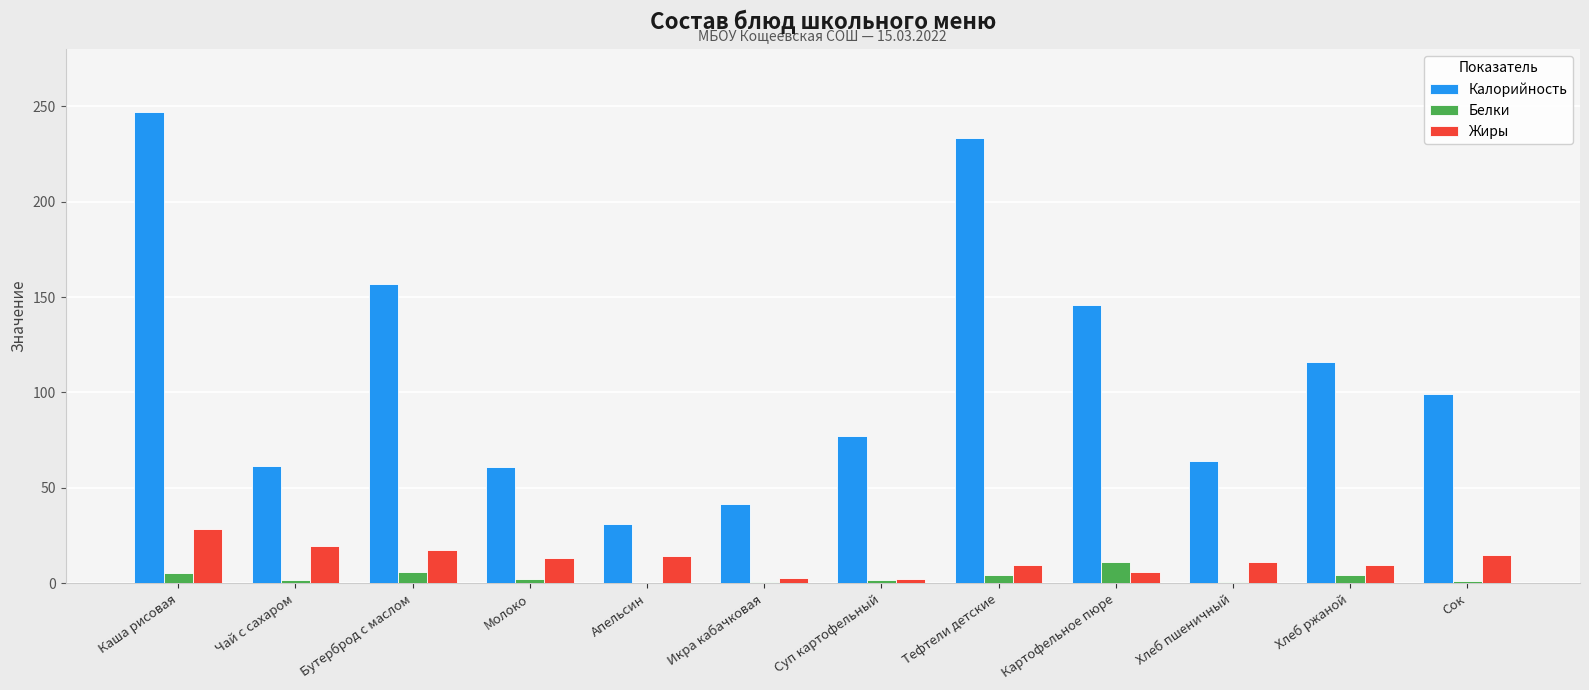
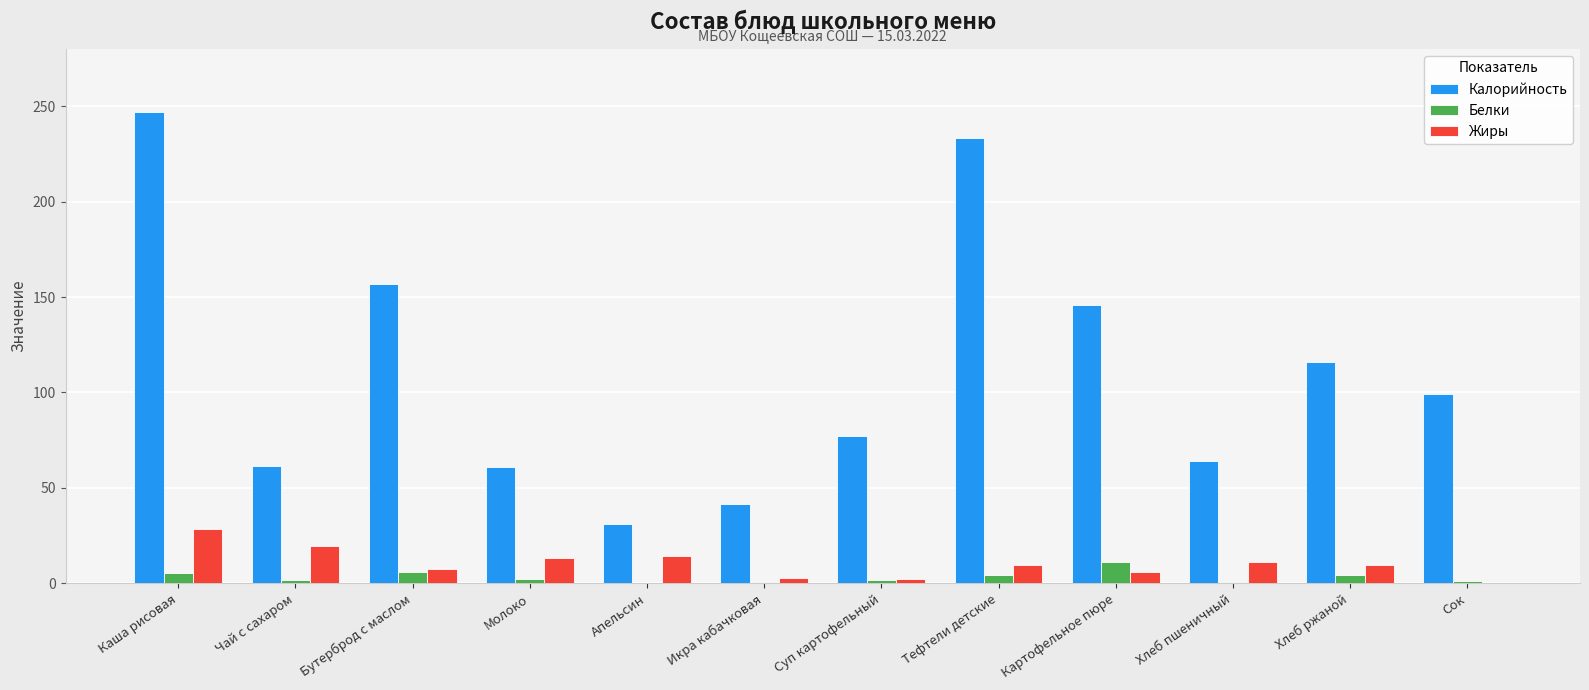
  {
    "Калорийность": {
      "Каша рисовая": 247,
      "Чай с сахаром": 61,
      "Бутерброд с маслом": 157,
      "Молоко": 61,
      "Апельсин": 31,
      "Икра кабачковая": 42,
      "Суп картофельный": 77,
      "Тефтели детские": 233,
      "Картофельное пюре": 146,
      "Хлеб пшеничный": 64,
      "Хлеб ржаной": 116,
      "Сок": 99
    },
    "Белки": {
      "Каша рисовая": 6,
      "Чай с сахаром": 2,
      "Бутерброд с маслом": 6,
      "Молоко": 2,
      "Суп картофельный": 2,
      "Тефтели детские": 4,
      "Картофельное пюре": 11,
      "Хлеб ржаной": 4
    },
    "Жиры": {
      "Каша рисовая": 29,
      "Чай с сахаром": 19,
-     "Бутерброд с маслом": 17,
+     "Бутерброд с маслом": 8,
      "Молоко": 13,
      "Апельсин": 15,
      "Икра кабачковая": 3,
      "Суп картофельный": 2,
      "Тефтели детские": 9,
      "Картофельное пюре": 6,
      "Хлеб пшеничный": 11,
      "Хлеб ржаной": 9,
-     "Сок": 15
+     "Сок": 0
    }
  }
